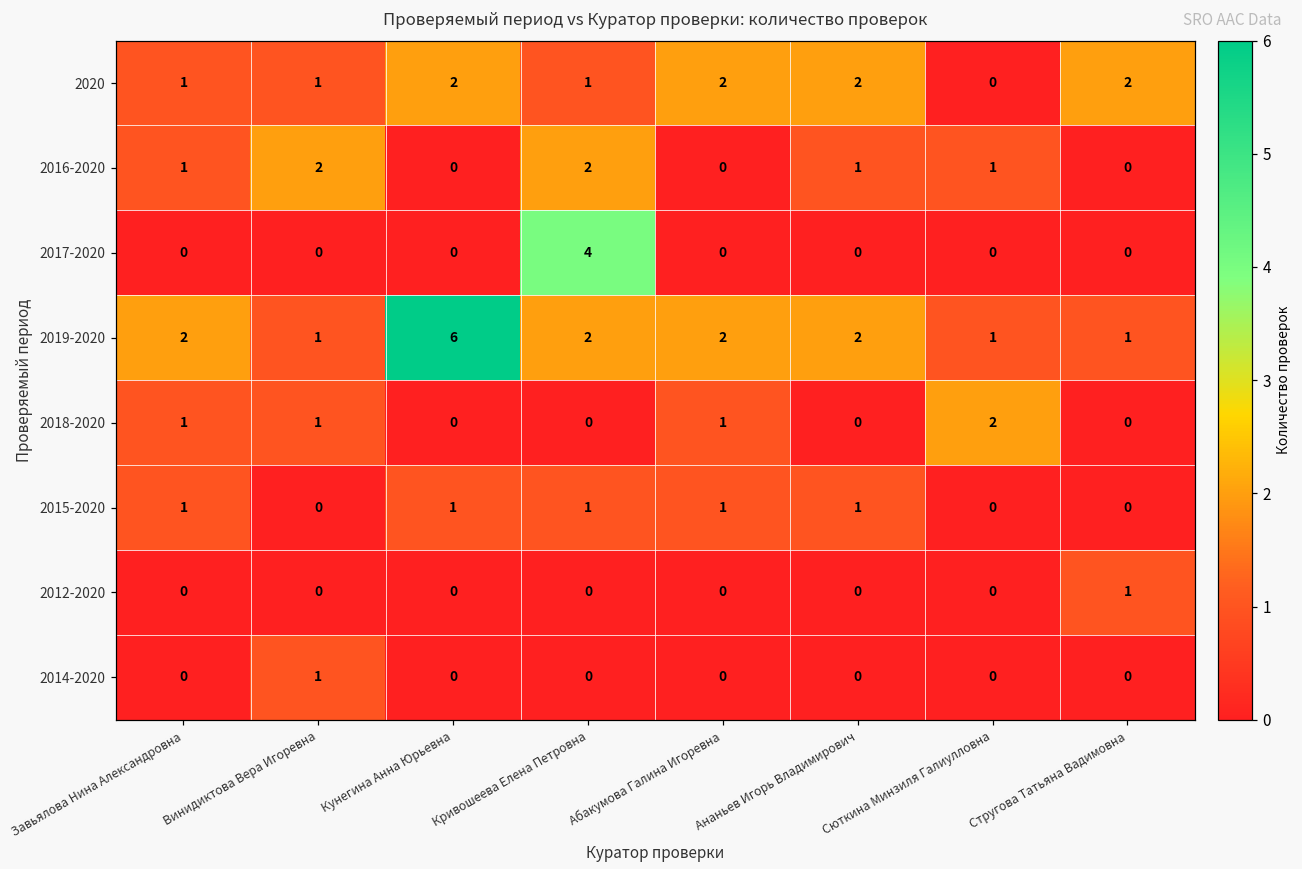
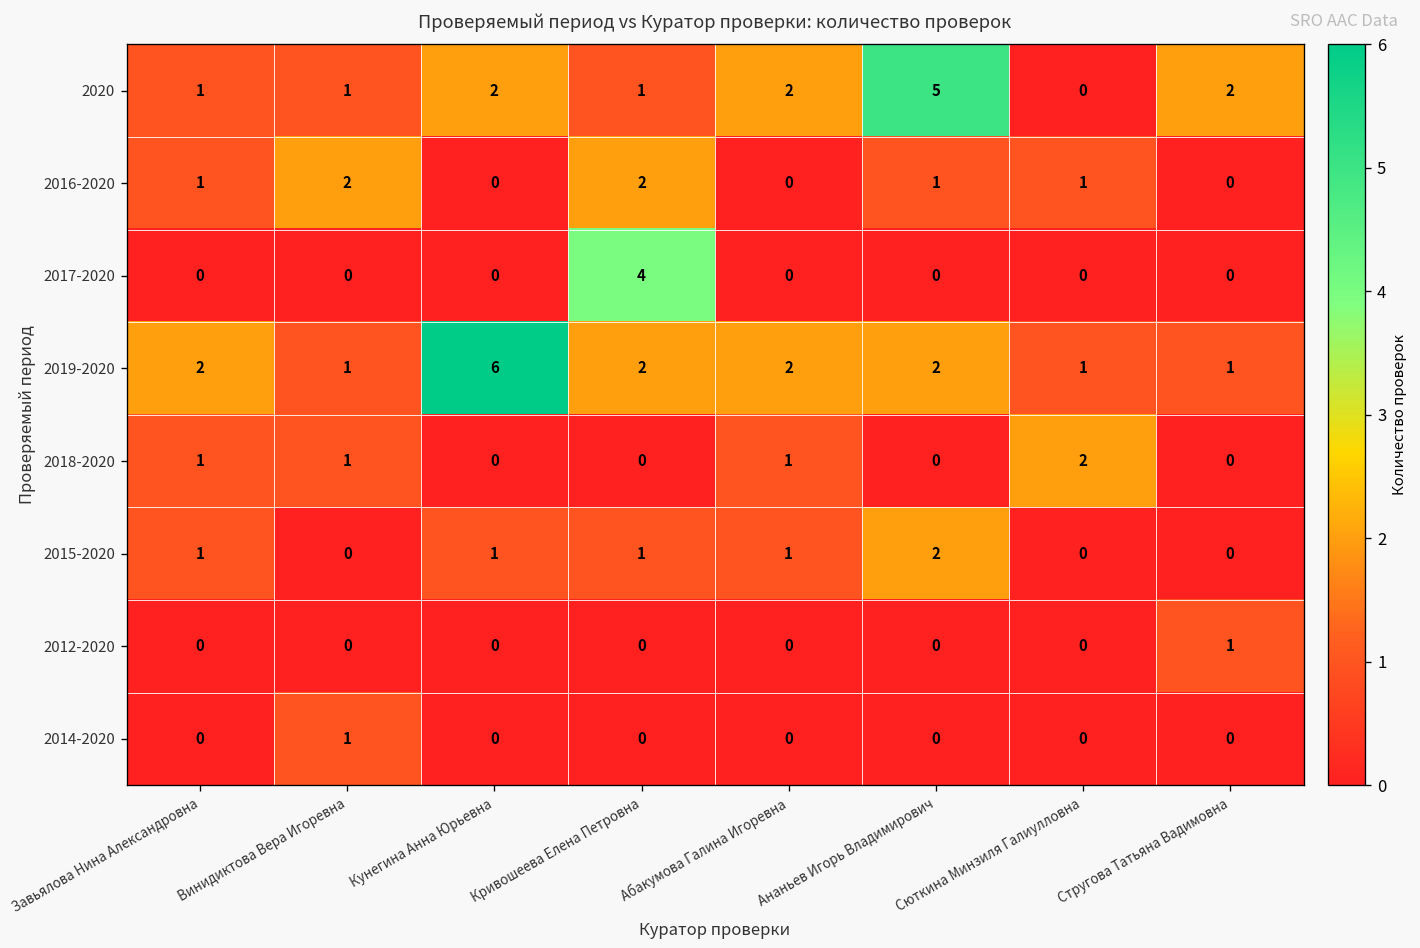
  {
    "2020": {
      "Завьялова Нина Александровна": 1,
      "Винидиктова Вера Игоревна": 1,
      "Кунегина Анна Юрьевна": 2,
      "Кривошеева Елена Петровна": 1,
      "Абакумова Галина Игоревна": 2,
-     "Ананьев Игорь Владимирович": 2,
+     "Ананьев Игорь Владимирович": 5,
      "Сюткина Минзиля Галиулловна": 0,
      "Стругова Татьяна Вадимовна": 2
    },
    "2016-2020": {
      "Завьялова Нина Александровна": 1,
      "Винидиктова Вера Игоревна": 2,
      "Кунегина Анна Юрьевна": 0,
      "Кривошеева Елена Петровна": 2,
      "Абакумова Галина Игоревна": 0,
      "Ананьев Игорь Владимирович": 1,
      "Сюткина Минзиля Галиулловна": 1,
      "Стругова Татьяна Вадимовна": 0
    },
    "2017-2020": {
      "Завьялова Нина Александровна": 0,
      "Винидиктова Вера Игоревна": 0,
      "Кунегина Анна Юрьевна": 0,
      "Кривошеева Елена Петровна": 4,
      "Абакумова Галина Игоревна": 0,
      "Ананьев Игорь Владимирович": 0,
      "Сюткина Минзиля Галиулловна": 0,
      "Стругова Татьяна Вадимовна": 0
    },
    "2019-2020": {
      "Завьялова Нина Александровна": 2,
      "Винидиктова Вера Игоревна": 1,
      "Кунегина Анна Юрьевна": 6,
      "Кривошеева Елена Петровна": 2,
      "Абакумова Галина Игоревна": 2,
      "Ананьев Игорь Владимирович": 2,
      "Сюткина Минзиля Галиулловна": 1,
      "Стругова Татьяна Вадимовна": 1
    },
    "2018-2020": {
      "Завьялова Нина Александровна": 1,
      "Винидиктова Вера Игоревна": 1,
      "Кунегина Анна Юрьевна": 0,
      "Кривошеева Елена Петровна": 0,
      "Абакумова Галина Игоревна": 1,
      "Ананьев Игорь Владимирович": 0,
      "Сюткина Минзиля Галиулловна": 2,
      "Стругова Татьяна Вадимовна": 0
    },
    "2015-2020": {
      "Завьялова Нина Александровна": 1,
      "Винидиктова Вера Игоревна": 0,
      "Кунегина Анна Юрьевна": 1,
      "Кривошеева Елена Петровна": 1,
      "Абакумова Галина Игоревна": 1,
-     "Ананьев Игорь Владимирович": 1,
+     "Ананьев Игорь Владимирович": 2,
      "Сюткина Минзиля Галиулловна": 0,
      "Стругова Татьяна Вадимовна": 0
    },
    "2012-2020": {
      "Завьялова Нина Александровна": 0,
      "Винидиктова Вера Игоревна": 0,
      "Кунегина Анна Юрьевна": 0,
      "Кривошеева Елена Петровна": 0,
      "Абакумова Галина Игоревна": 0,
      "Ананьев Игорь Владимирович": 0,
      "Сюткина Минзиля Галиулловна": 0,
      "Стругова Татьяна Вадимовна": 1
    },
    "2014-2020": {
      "Завьялова Нина Александровна": 0,
      "Винидиктова Вера Игоревна": 1,
      "Кунегина Анна Юрьевна": 0,
      "Кривошеева Елена Петровна": 0,
      "Абакумова Галина Игоревна": 0,
      "Ананьев Игорь Владимирович": 0,
      "Сюткина Минзиля Галиулловна": 0,
      "Стругова Татьяна Вадимовна": 0
    }
  }
